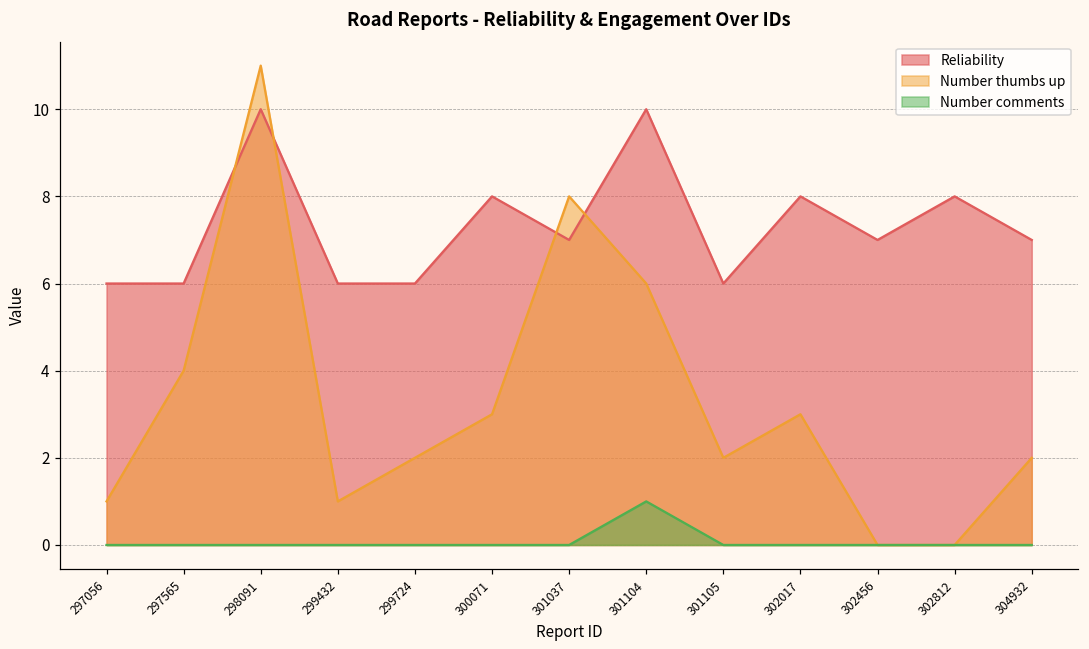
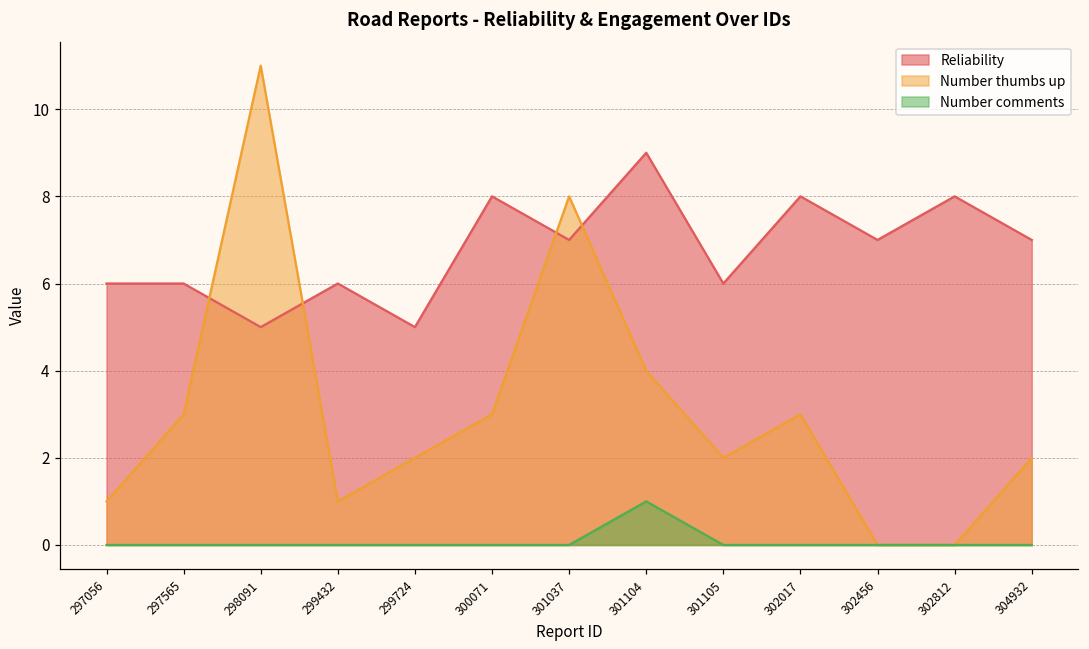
  {
    "Reliability": {
      "297056": 6,
      "297565": 6,
-     "298091": 10,
+     "298091": 5,
      "299432": 6,
-     "299724": 6,
+     "299724": 5,
      "300071": 8,
      "301037": 7,
-     "301104": 10,
+     "301104": 9,
      "301105": 6,
      "302017": 8,
      "302456": 7,
      "302812": 8,
      "304932": 7
    },
    "Number thumbs up": {
      "297056": 1,
-     "297565": 4,
+     "297565": 3,
      "298091": 11,
      "299432": 1,
      "299724": 2,
      "300071": 3,
      "301037": 8,
-     "301104": 6,
+     "301104": 4,
      "301105": 2,
      "302017": 3,
      "304932": 2
    },
    "Number comments": {
      "297056": 0,
      "297565": 0,
      "298091": 0,
      "299432": 0,
      "299724": 0,
      "300071": 0,
      "301037": 0,
      "301104": 1,
      "301105": 0,
      "302017": 0,
      "304932": 0
    }
  }
